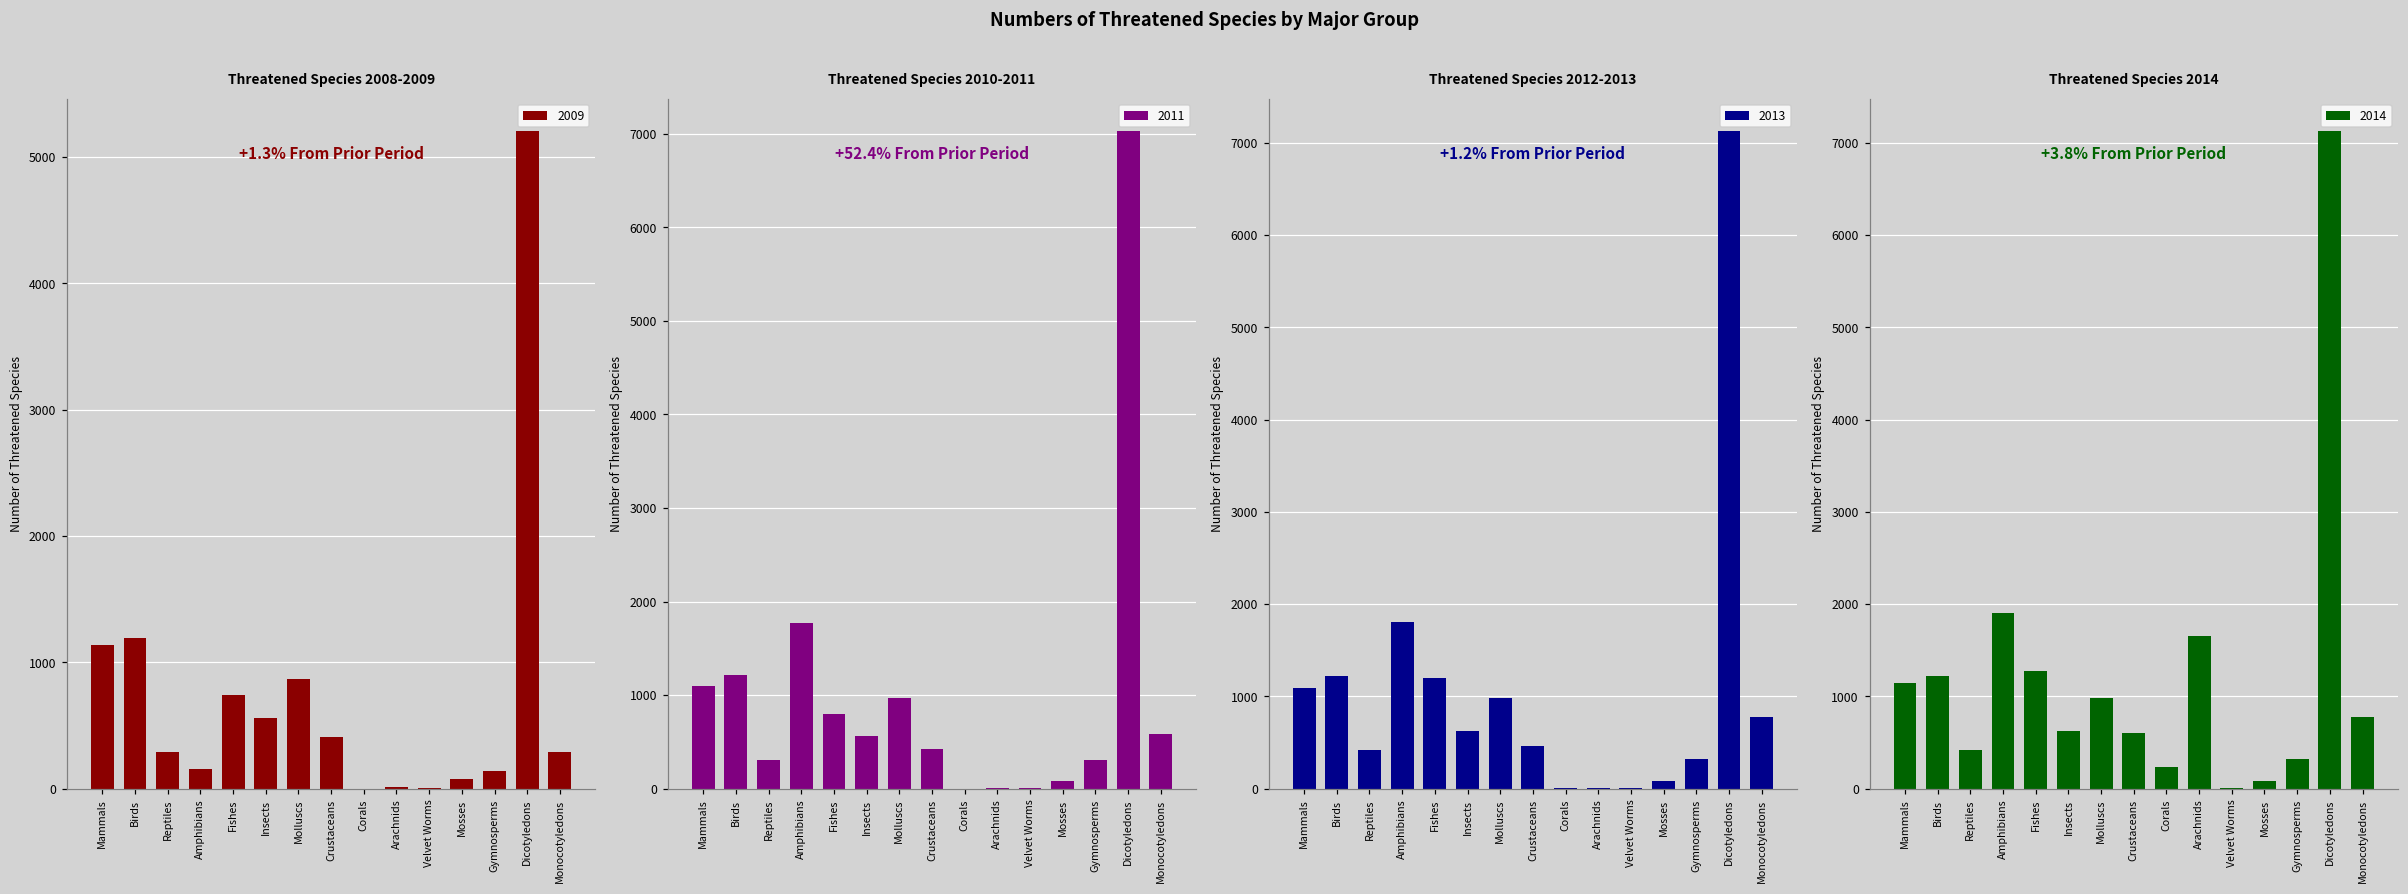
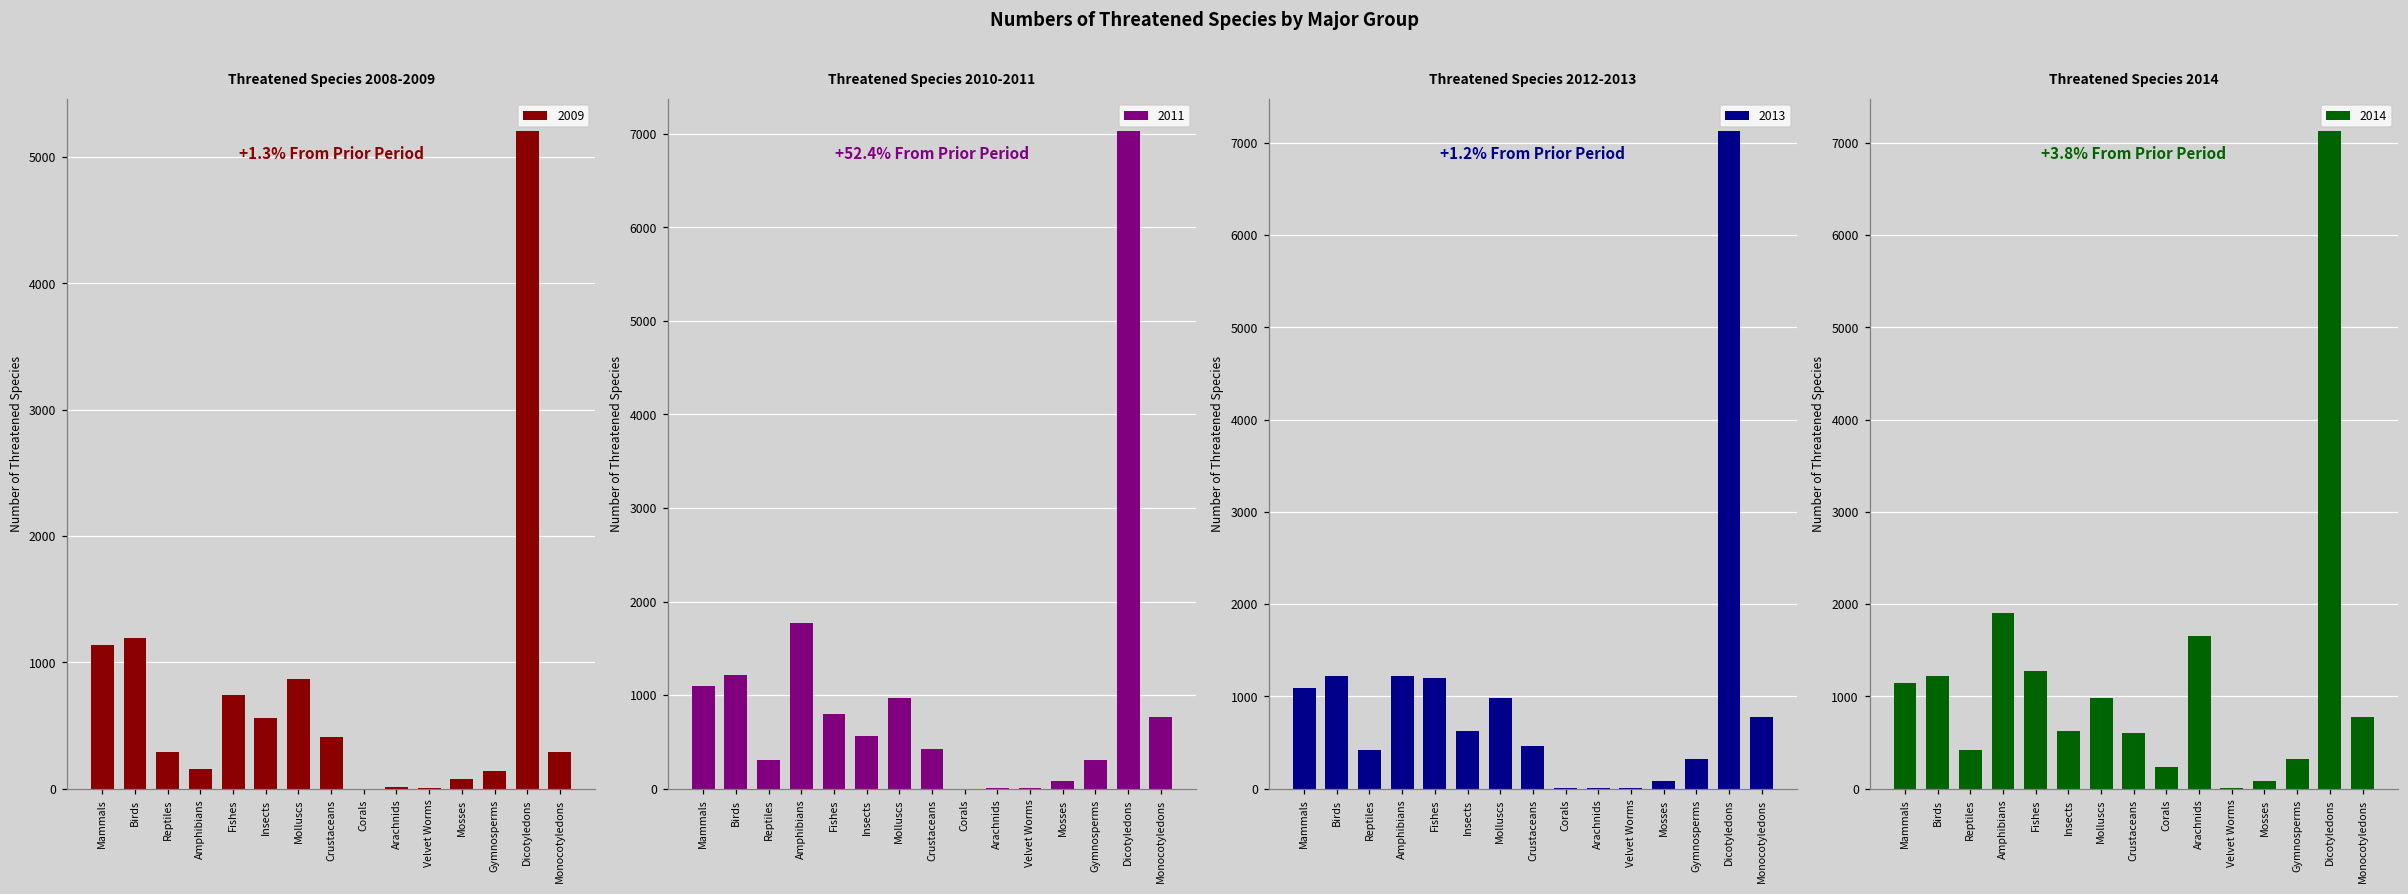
  {
    "Threatened Species 2008-2009": {
      "Mammals": 1140,
      "Birds": 1190,
      "Reptiles": 290,
      "Amphibians": 160,
      "Fishes": 740,
      "Insects": 560,
      "Molluscs": 870,
      "Crustaceans": 410,
      "Mosses": 80,
      "Gymnosperms": 140,
      "Dicotyledons": 5200,
      "Monocotyledons": 290
    },
    "Threatened Species 2010-2011": {
      "Mammals": 1100,
      "Birds": 1200,
      "Reptiles": 300,
      "Amphibians": 1800,
      "Fishes": 800,
      "Insects": 600,
      "Molluscs": 1000,
      "Crustaceans": 400,
      "Mosses": 100,
      "Gymnosperms": 300,
      "Dicotyledons": 7000,
-     "Monocotyledons": 600
+     "Monocotyledons": 800
    },
    "Threatened Species 2012-2013": {
      "Mammals": 1100,
      "Birds": 1200,
      "Reptiles": 400,
-     "Amphibians": 1800,
+     "Amphibians": 1200,
      "Fishes": 1200,
      "Insects": 600,
      "Molluscs": 1000,
      "Crustaceans": 500,
      "Mosses": 100,
      "Gymnosperms": 300,
      "Dicotyledons": 7100,
      "Monocotyledons": 800
    },
    "Threatened Species 2014": {
      "Mammals": 1100,
      "Birds": 1200,
      "Reptiles": 400,
      "Amphibians": 1900,
      "Fishes": 1300,
      "Insects": 600,
      "Molluscs": 1000,
      "Crustaceans": 600,
      "Corals": 200,
      "Arachnids": 1700,
      "Mosses": 100,
      "Gymnosperms": 300,
      "Dicotyledons": 7100,
      "Monocotyledons": 800
    }
  }
